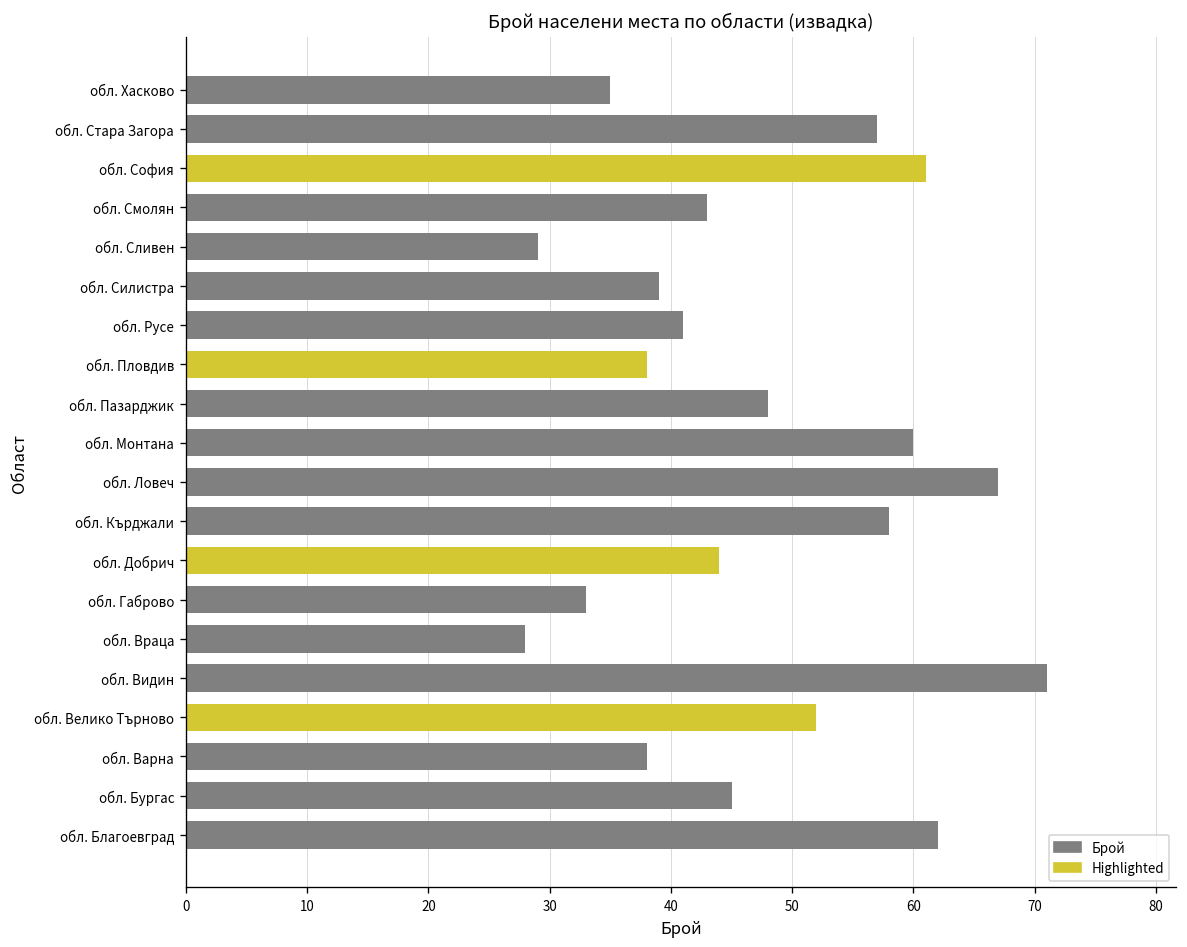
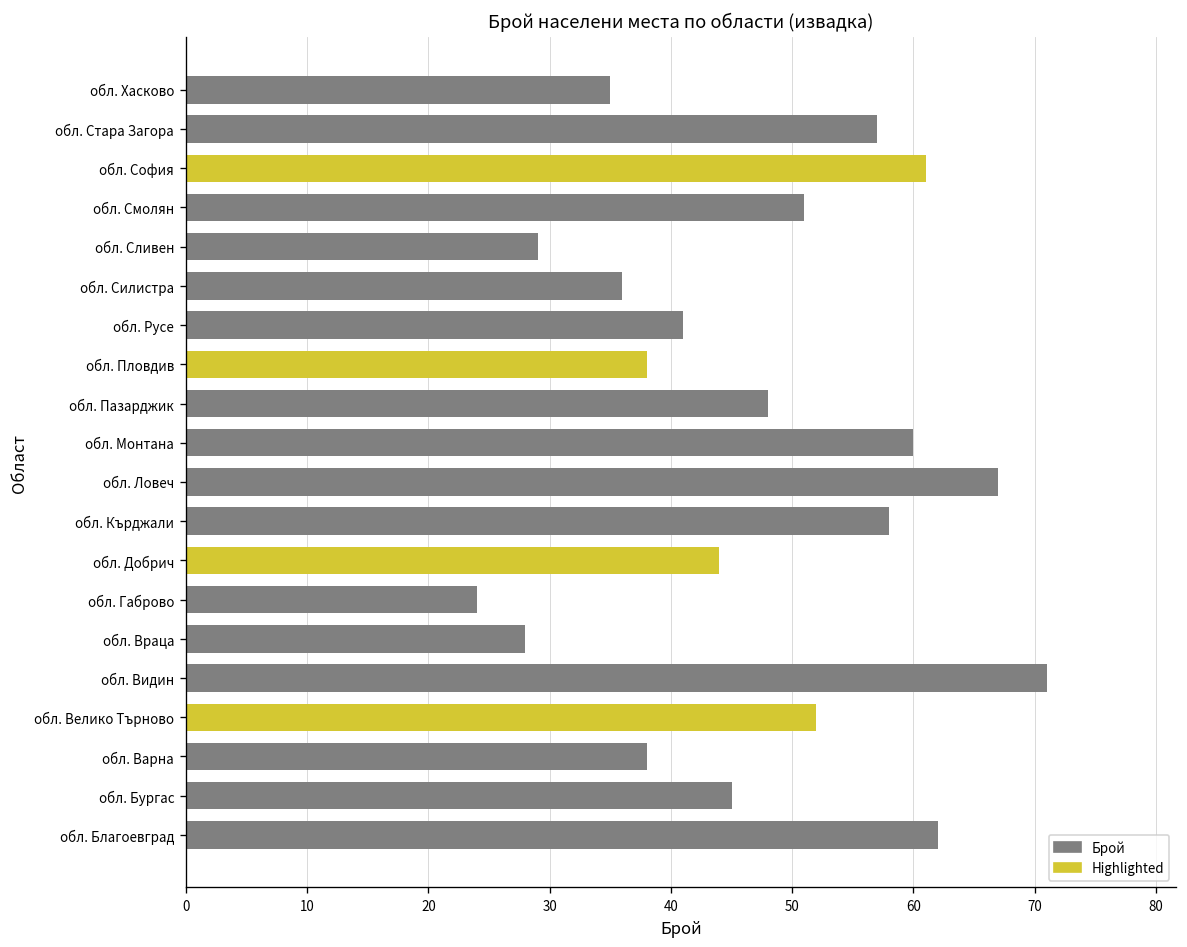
  {
    "обл. Хасково": 35,
    "обл. Стара Загора": 57,
    "обл. София": 61,
-   "обл. Смолян": 43,
+   "обл. Смолян": 51,
    "обл. Сливен": 29,
-   "обл. Силистра": 39,
+   "обл. Силистра": 36,
    "обл. Русе": 41,
    "обл. Пловдив": 38,
    "обл. Пазарджик": 48,
    "обл. Монтана": 60,
    "обл. Ловеч": 67,
    "обл. Кърджали": 58,
    "обл. Добрич": 44,
-   "обл. Габрово": 33,
+   "обл. Габрово": 24,
    "обл. Враца": 28,
    "обл. Видин": 71,
    "обл. Велико Търново": 52,
    "обл. Варна": 38,
    "обл. Бургас": 45,
    "обл. Благоевград": 62
  }
